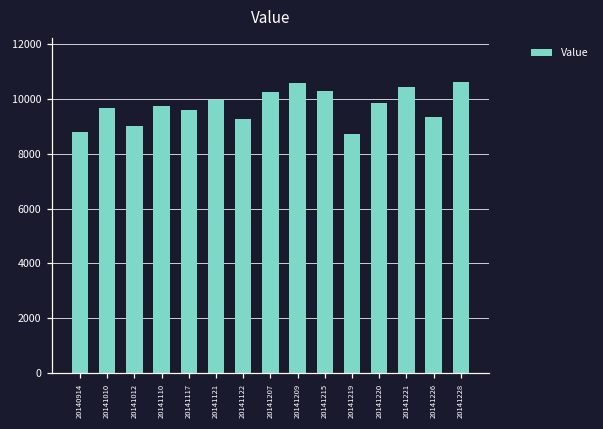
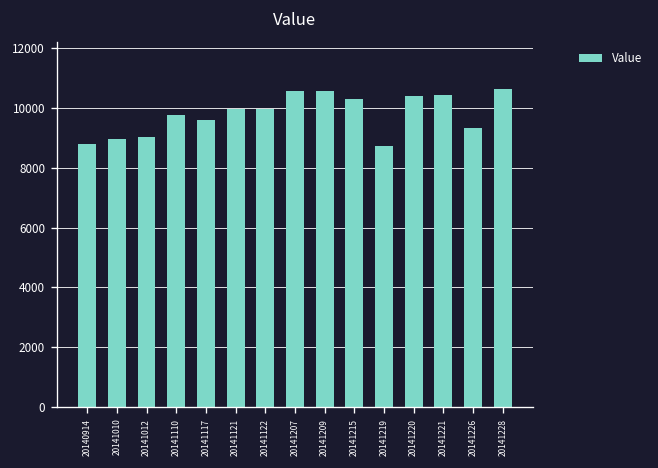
  {
    "20140914": 8800,
-   "20141010": 9700,
+   "20141010": 9000,
    "20141012": 9000,
    "20141110": 9700,
    "20141117": 9600,
    "20141121": 10000,
-   "20141122": 9300,
-   "20141207": 10200,
+   "20141122": 10000,
+   "20141207": 10600,
    "20141209": 10600,
    "20141215": 10300,
    "20141219": 8700,
-   "20141220": 9800,
+   "20141220": 10400,
    "20141221": 10400,
    "20141226": 9300,
    "20141228": 10600
  }
